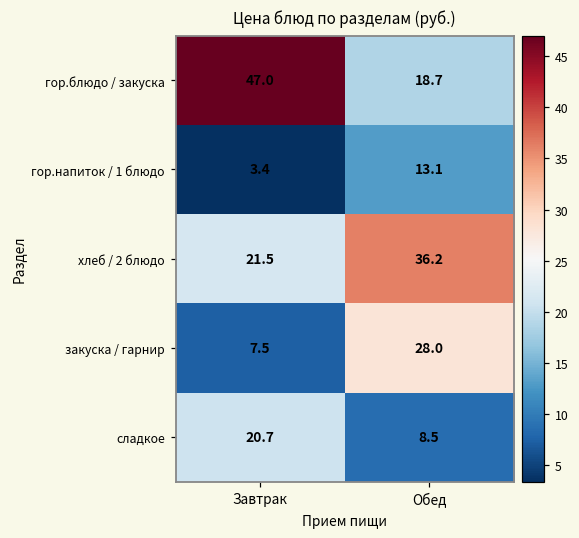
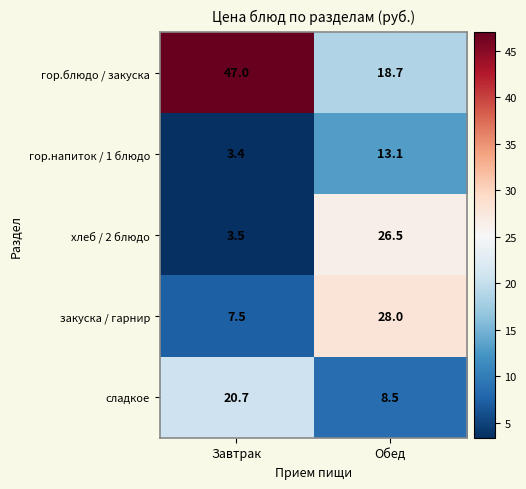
  {
    "гор.блюдо / закуска": {
      "Завтрак": 47.0,
      "Обед": 18.7
    },
    "гор.напиток / 1 блюдо": {
      "Завтрак": 3.4,
      "Обед": 13.1
    },
    "хлеб / 2 блюдо": {
-     "Завтрак": 21.5,
-     "Обед": 36.2
+     "Завтрак": 3.5,
+     "Обед": 26.5
    },
    "закуска / гарнир": {
      "Завтрак": 7.5,
      "Обед": 28.0
    },
    "сладкое": {
      "Завтрак": 20.7,
      "Обед": 8.5
    }
  }
